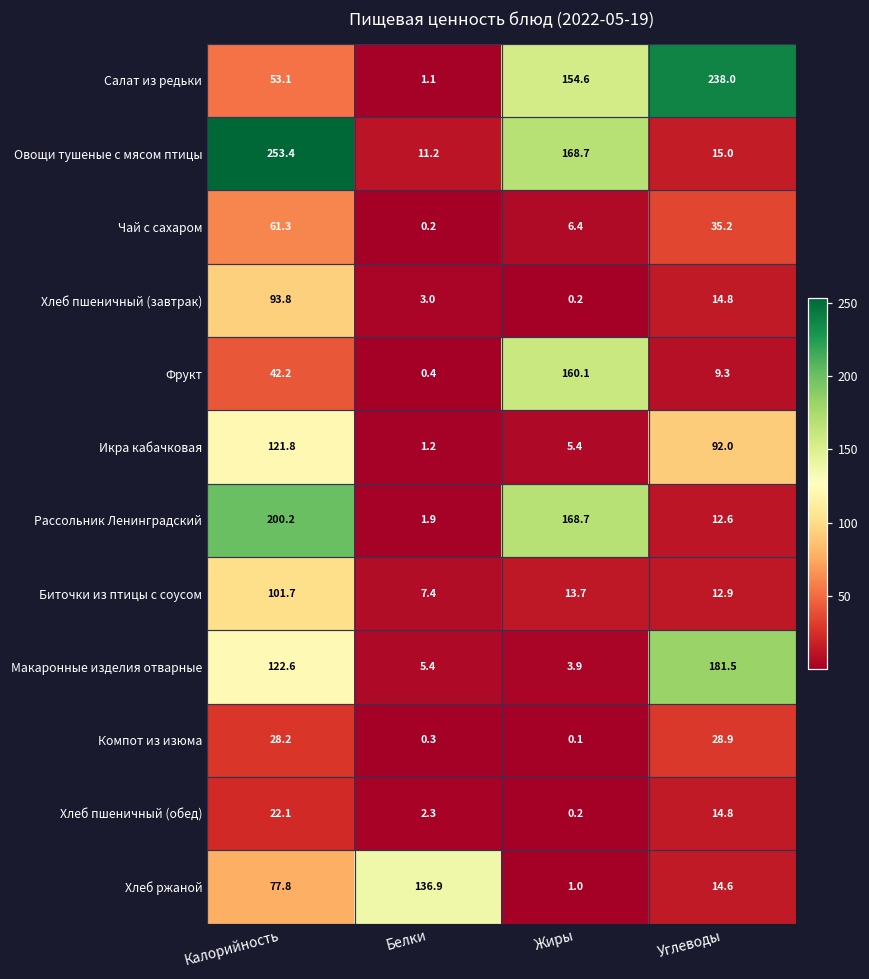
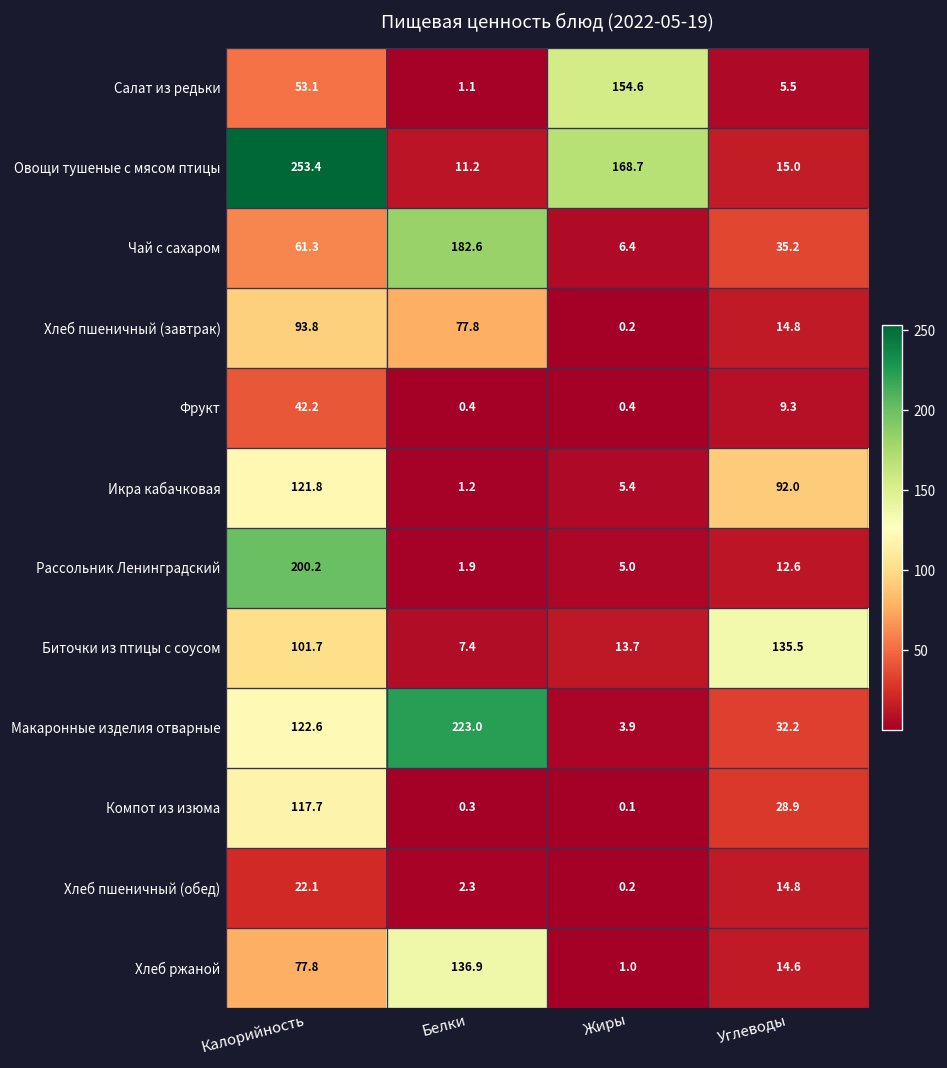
  {
    "Салат из редьки": {
      "Калорийность": 53.1,
      "Белки": 1.1,
      "Жиры": 154.6,
-     "Углеводы": 238.0
+     "Углеводы": 5.5
    },
    "Овощи тушеные с мясом птицы": {
      "Калорийность": 253.4,
      "Белки": 11.2,
      "Жиры": 168.7,
      "Углеводы": 15.0
    },
    "Чай с сахаром": {
      "Калорийность": 61.3,
-     "Белки": 0.2,
+     "Белки": 182.6,
      "Жиры": 6.4,
      "Углеводы": 35.2
    },
    "Хлеб пшеничный (завтрак)": {
      "Калорийность": 93.8,
-     "Белки": 3.0,
+     "Белки": 77.8,
      "Жиры": 0.2,
      "Углеводы": 14.8
    },
    "Фрукт": {
      "Калорийность": 42.2,
      "Белки": 0.4,
-     "Жиры": 160.1,
+     "Жиры": 0.4,
      "Углеводы": 9.3
    },
    "Икра кабачковая": {
      "Калорийность": 121.8,
      "Белки": 1.2,
      "Жиры": 5.4,
      "Углеводы": 92.0
    },
    "Рассольник Ленинградский": {
      "Калорийность": 200.2,
      "Белки": 1.9,
-     "Жиры": 168.7,
+     "Жиры": 5.0,
      "Углеводы": 12.6
    },
    "Биточки из птицы с соусом": {
      "Калорийность": 101.7,
      "Белки": 7.4,
      "Жиры": 13.7,
-     "Углеводы": 12.9
+     "Углеводы": 135.5
    },
    "Макаронные изделия отварные": {
      "Калорийность": 122.6,
-     "Белки": 5.4,
+     "Белки": 223.0,
      "Жиры": 3.9,
-     "Углеводы": 181.5
+     "Углеводы": 32.2
    },
    "Компот из изюма": {
-     "Калорийность": 28.2,
+     "Калорийность": 117.7,
      "Белки": 0.3,
      "Жиры": 0.1,
      "Углеводы": 28.9
    },
    "Хлеб пшеничный (обед)": {
      "Калорийность": 22.1,
      "Белки": 2.3,
      "Жиры": 0.2,
      "Углеводы": 14.8
    },
    "Хлеб ржаной": {
      "Калорийность": 77.8,
      "Белки": 136.9,
      "Жиры": 1.0,
      "Углеводы": 14.6
    }
  }
